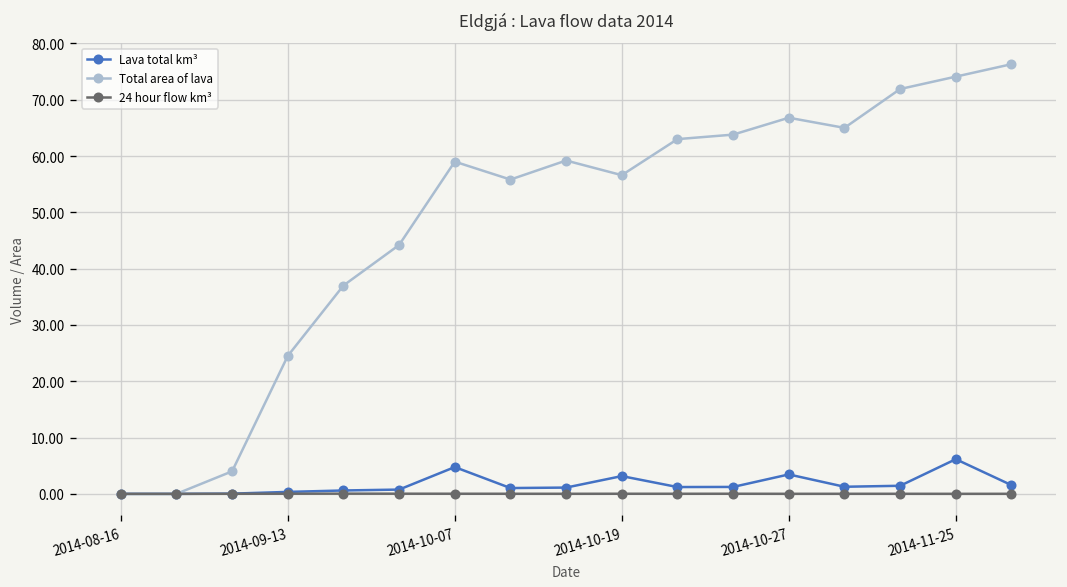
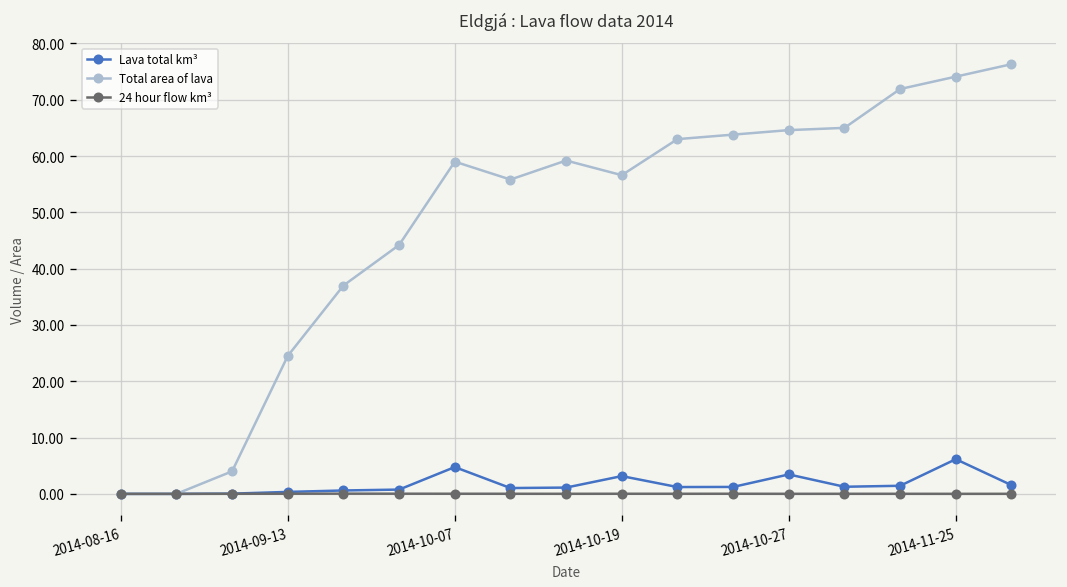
  {
    "Lava total km³": {
      "2014-10-07": 5,
      "2014-10-19": 3,
      "2014-10-27": 3,
      "2014-11-25": 6
    },
    "Total area of lava": {
      "2014-09-13": 25,
      "2014-10-07": 59,
      "2014-10-19": 57,
-     "2014-10-27": 67,
+     "2014-10-27": 65,
      "2014-11-25": 74
    },
    "24 hour flow km³": {
      "2014-10-07": 0,
      "2014-10-19": 0,
      "2014-10-27": 0,
      "2014-11-25": 0
    }
  }
